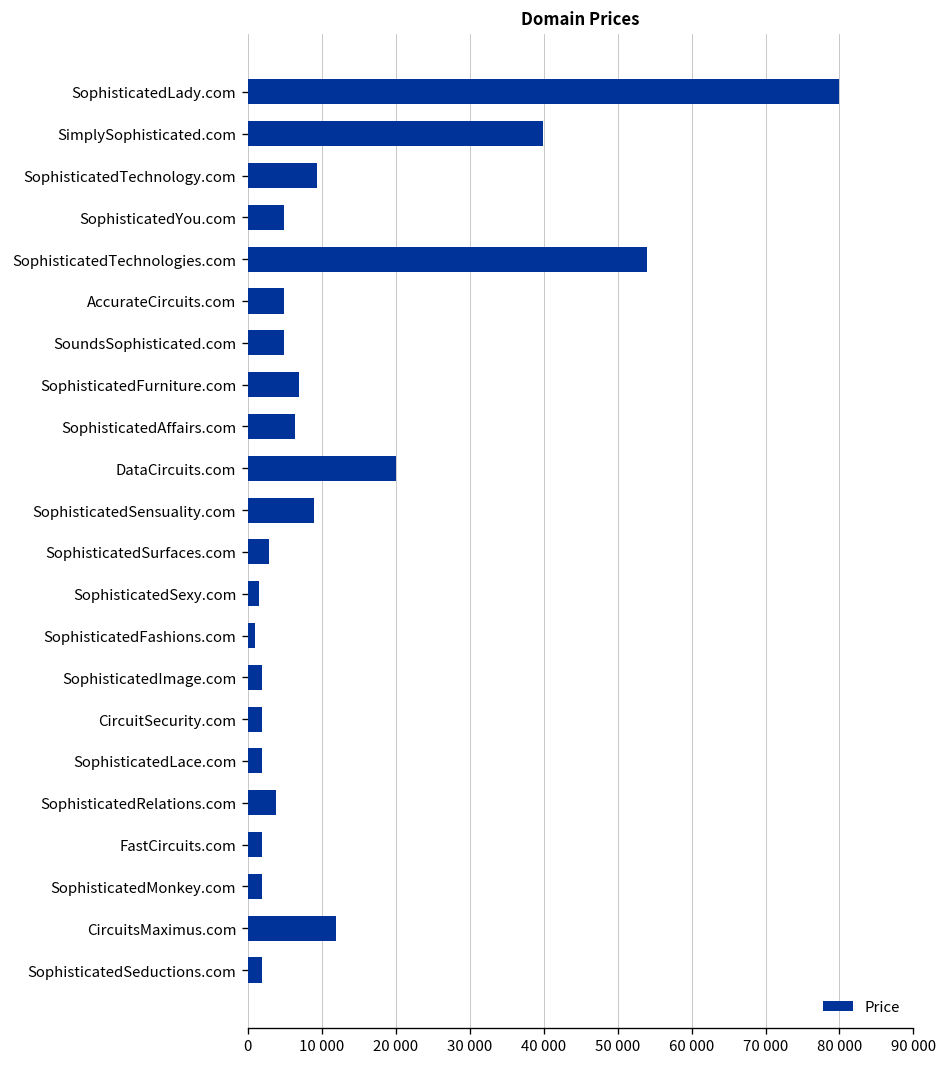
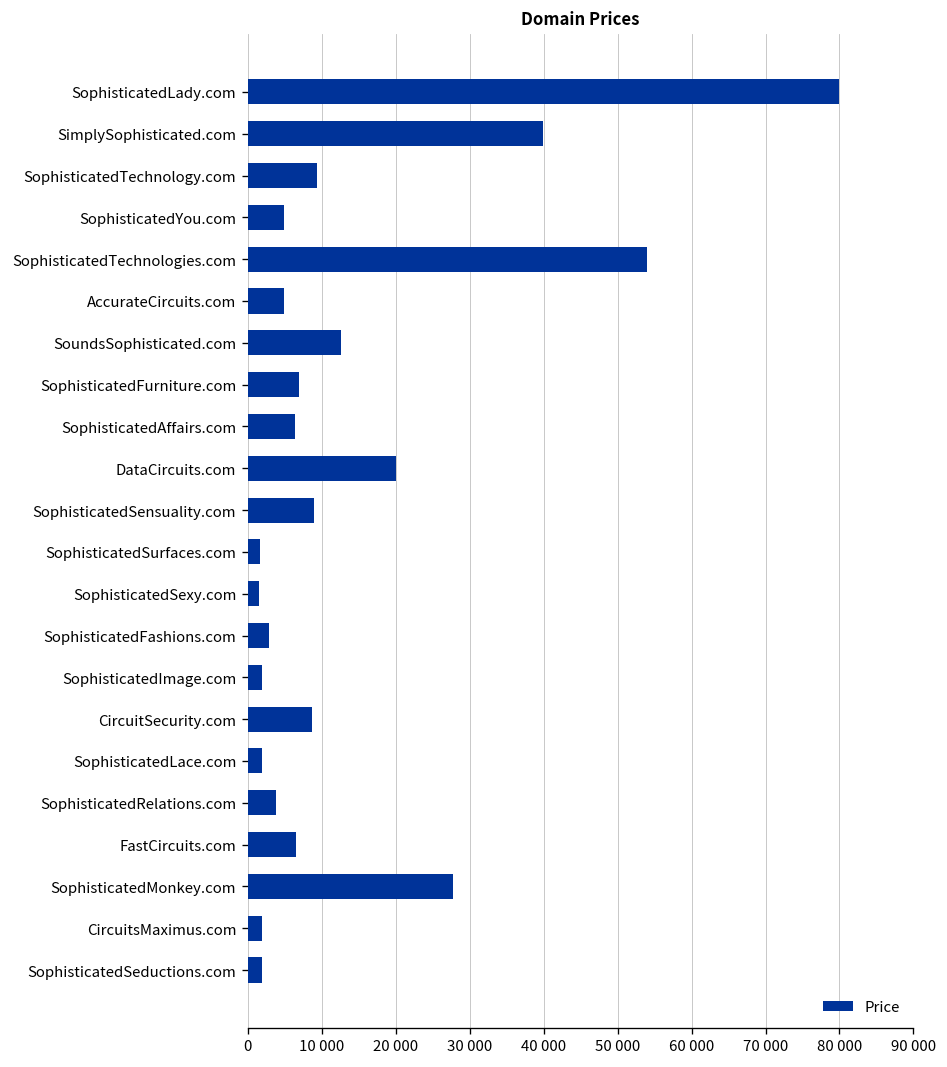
  {
    "SophisticatedLady.com": 80000,
    "SimplySophisticated.com": 40000,
    "SophisticatedTechnology.com": 9000,
    "SophisticatedYou.com": 5000,
    "SophisticatedTechnologies.com": 54000,
    "AccurateCircuits.com": 5000,
-   "SoundsSophisticated.com": 5000,
+   "SoundsSophisticated.com": 13000,
    "SophisticatedFurniture.com": 7000,
    "SophisticatedAffairs.com": 6000,
    "DataCircuits.com": 20000,
    "SophisticatedSensuality.com": 9000,
-   "SophisticatedSurfaces.com": 3000,
+   "SophisticatedSurfaces.com": 2000,
    "SophisticatedSexy.com": 1000,
-   "SophisticatedFashions.com": 1000,
+   "SophisticatedFashions.com": 3000,
    "SophisticatedImage.com": 2000,
-   "CircuitSecurity.com": 2000,
+   "CircuitSecurity.com": 9000,
    "SophisticatedLace.com": 2000,
    "SophisticatedRelations.com": 4000,
-   "FastCircuits.com": 2000,
-   "SophisticatedMonkey.com": 2000,
-   "CircuitsMaximus.com": 12000,
+   "FastCircuits.com": 7000,
+   "SophisticatedMonkey.com": 28000,
+   "CircuitsMaximus.com": 2000,
    "SophisticatedSeductions.com": 2000
  }
